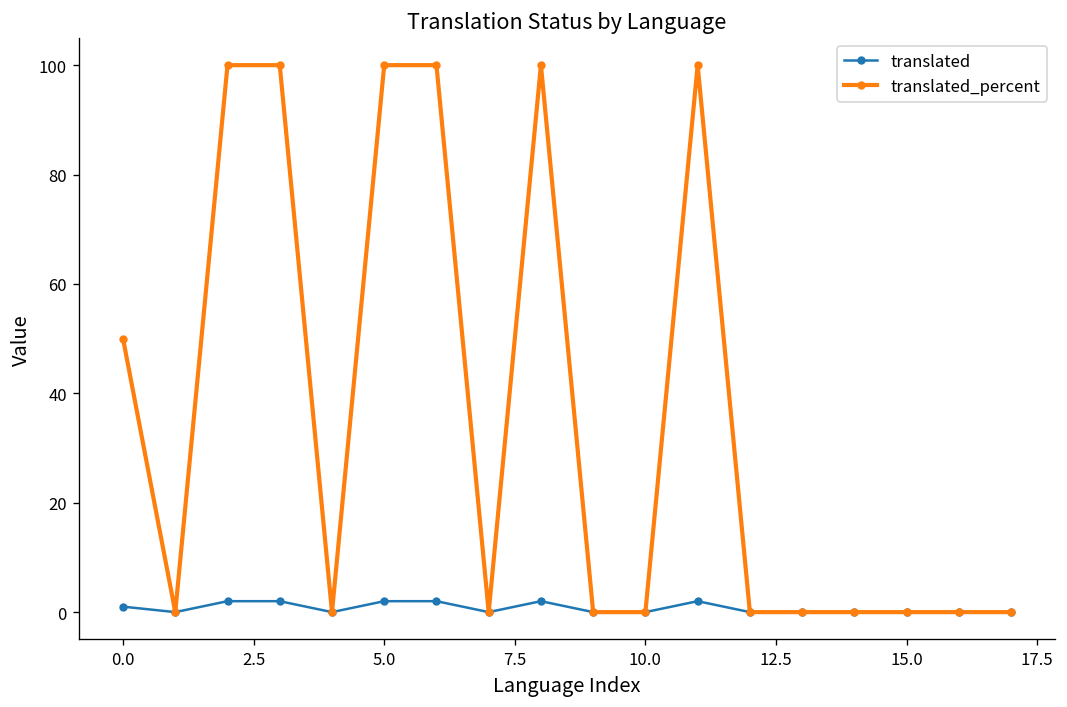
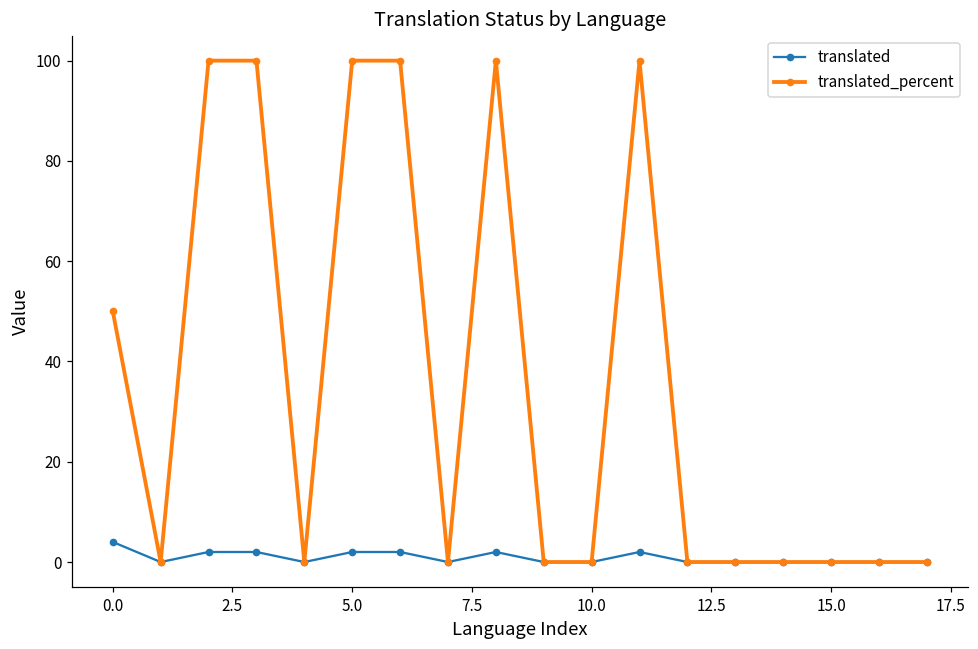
  {
    "translated": {
-     "0.0": 1,
+     "0.0": 4,
      "5.0": 2
    },
    "translated_percent": {
      "0.0": 50,
      "5.0": 100
    }
  }
